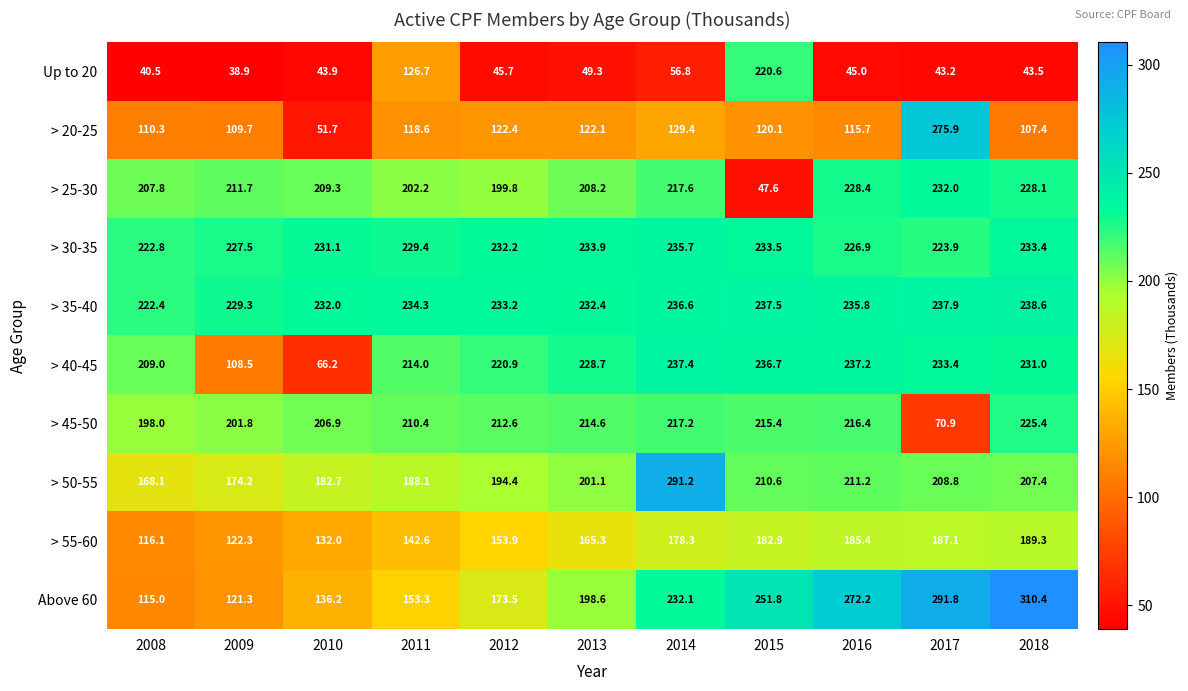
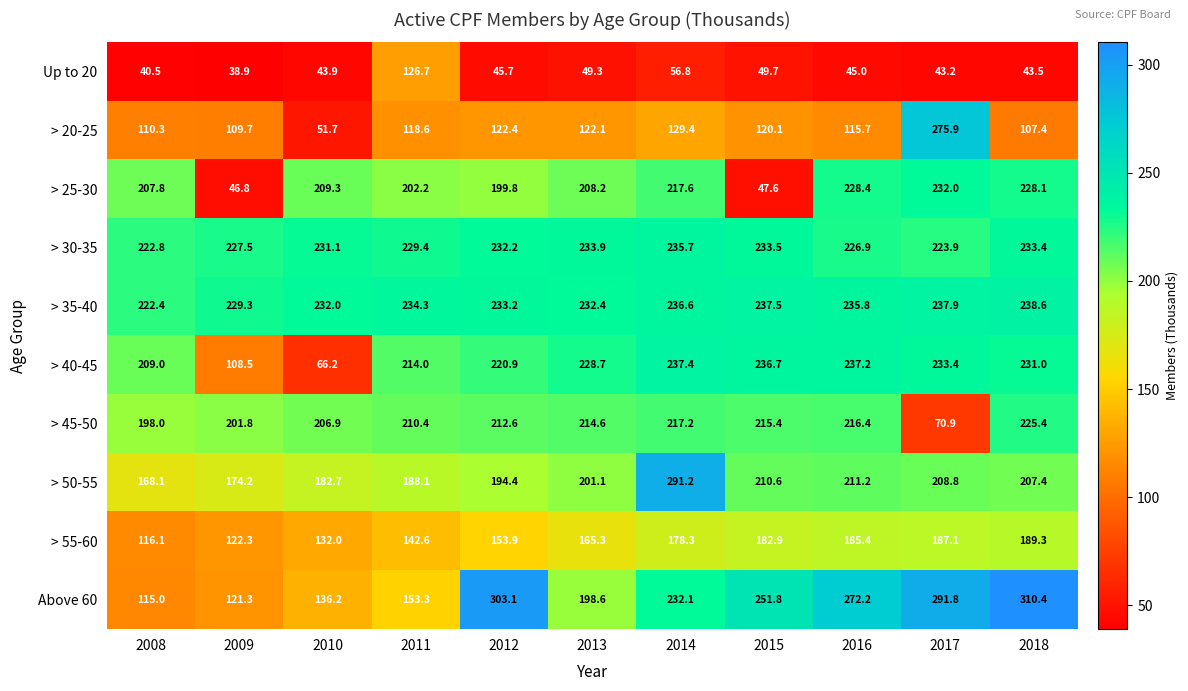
  {
    "Up to 20": {
      "2008": 40.5,
      "2009": 38.9,
      "2010": 43.9,
      "2011": 126.7,
      "2012": 45.7,
      "2013": 49.3,
      "2014": 56.8,
-     "2015": 220.6,
+     "2015": 49.7,
      "2016": 45.0,
      "2017": 43.2,
      "2018": 43.5
    },
    "> 20-25": {
      "2008": 110.3,
      "2009": 109.7,
      "2010": 51.7,
      "2011": 118.6,
      "2012": 122.4,
      "2013": 122.1,
      "2014": 129.4,
      "2015": 120.1,
      "2016": 115.7,
      "2017": 275.9,
      "2018": 107.4
    },
    "> 25-30": {
      "2008": 207.8,
-     "2009": 211.7,
+     "2009": 46.8,
      "2010": 209.3,
      "2011": 202.2,
      "2012": 199.8,
      "2013": 208.2,
      "2014": 217.6,
      "2015": 47.6,
      "2016": 228.4,
      "2017": 232.0,
      "2018": 228.1
    },
    "> 30-35": {
      "2008": 222.8,
      "2009": 227.5,
      "2010": 231.1,
      "2011": 229.4,
      "2012": 232.2,
      "2013": 233.9,
      "2014": 235.7,
      "2015": 233.5,
      "2016": 226.9,
      "2017": 223.9,
      "2018": 233.4
    },
    "> 35-40": {
      "2008": 222.4,
      "2009": 229.3,
      "2010": 232.0,
      "2011": 234.3,
      "2012": 233.2,
      "2013": 232.4,
      "2014": 236.6,
      "2015": 237.5,
      "2016": 235.8,
      "2017": 237.9,
      "2018": 238.6
    },
    "> 40-45": {
      "2008": 209.0,
      "2009": 108.5,
      "2010": 66.2,
      "2011": 214.0,
      "2012": 220.9,
      "2013": 228.7,
      "2014": 237.4,
      "2015": 236.7,
      "2016": 237.2,
      "2017": 233.4,
      "2018": 231.0
    },
    "> 45-50": {
      "2008": 198.0,
      "2009": 201.8,
      "2010": 206.9,
      "2011": 210.4,
      "2012": 212.6,
      "2013": 214.6,
      "2014": 217.2,
      "2015": 215.4,
      "2016": 216.4,
      "2017": 70.9,
      "2018": 225.4
    },
    "> 50-55": {
      "2008": 168.1,
      "2009": 174.2,
      "2010": 182.7,
      "2011": 188.1,
      "2012": 194.4,
      "2013": 201.1,
      "2014": 291.2,
      "2015": 210.6,
      "2016": 211.2,
      "2017": 208.8,
      "2018": 207.4
    },
    "> 55-60": {
      "2008": 116.1,
      "2009": 122.3,
      "2010": 132.0,
      "2011": 142.6,
      "2012": 153.9,
      "2013": 165.3,
      "2014": 178.3,
      "2015": 182.9,
      "2016": 185.4,
      "2017": 187.1,
      "2018": 189.3
    },
    "Above 60": {
      "2008": 115.0,
      "2009": 121.3,
      "2010": 136.2,
      "2011": 153.3,
-     "2012": 173.5,
+     "2012": 303.1,
      "2013": 198.6,
      "2014": 232.1,
      "2015": 251.8,
      "2016": 272.2,
      "2017": 291.8,
      "2018": 310.4
    }
  }
